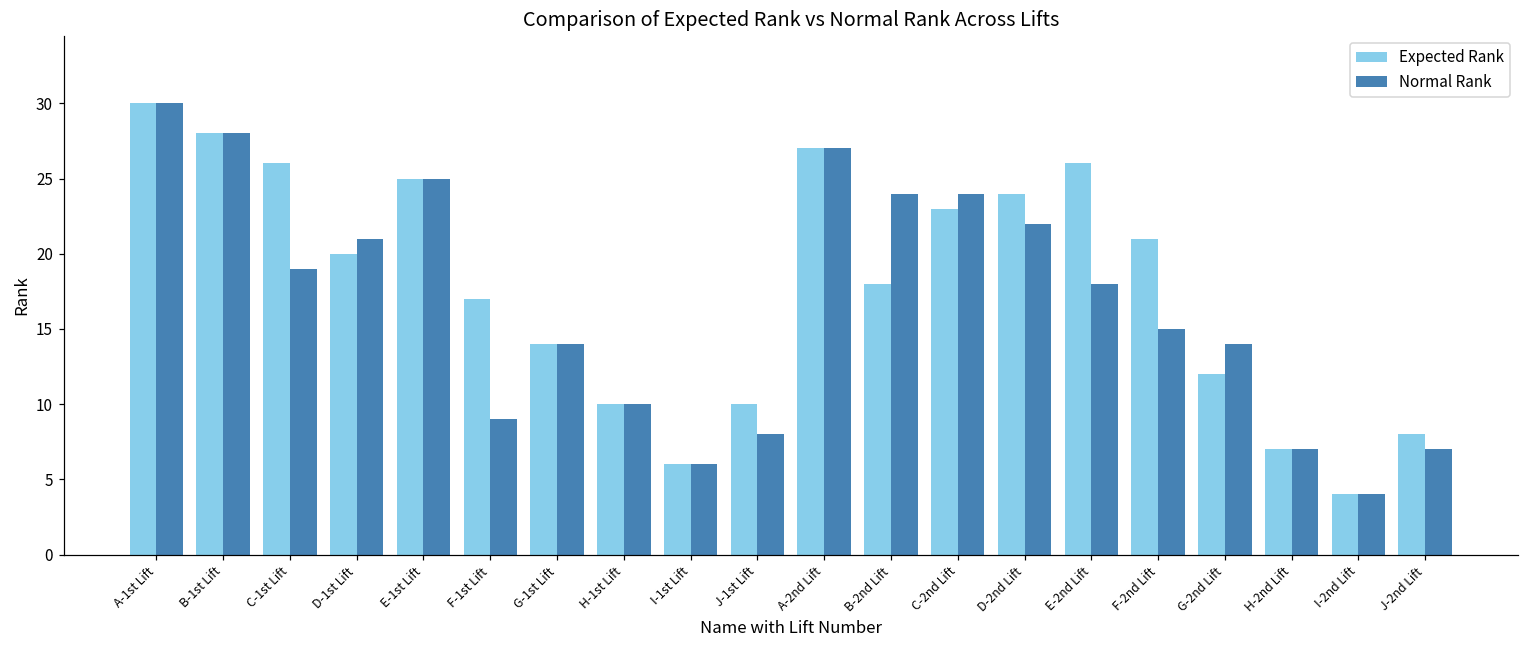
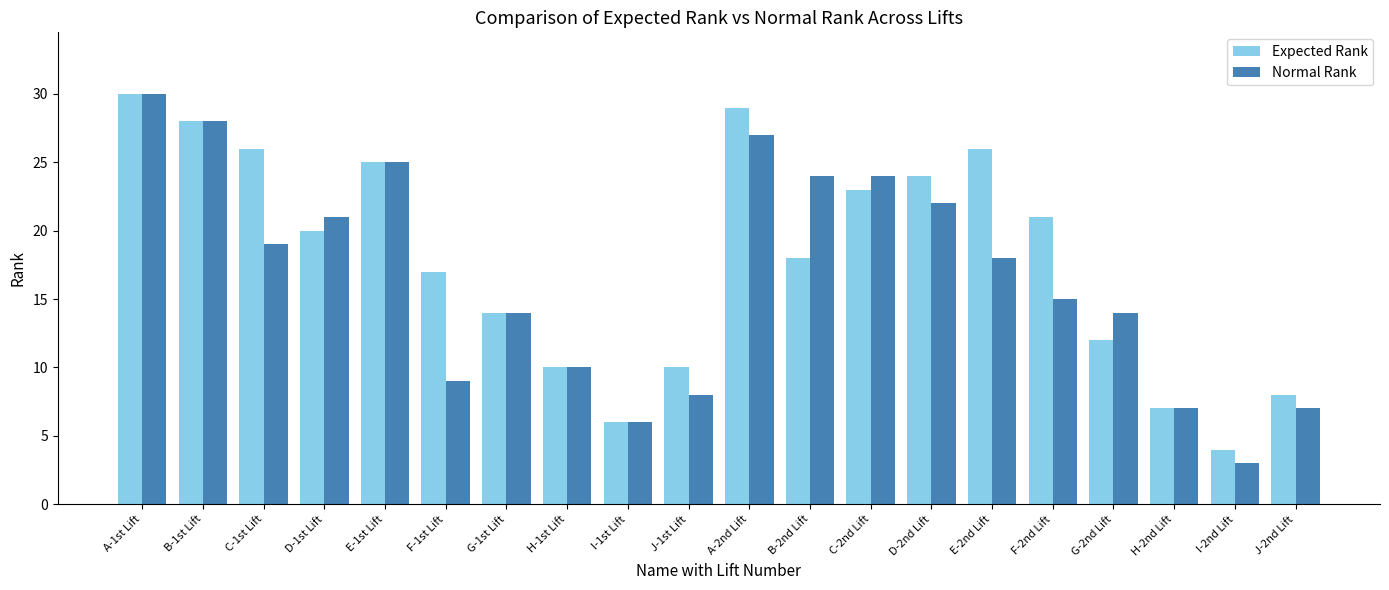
  {
    "Expected Rank": {
      "A-1st Lift": 30,
      "B-1st Lift": 28,
      "C-1st Lift": 26,
      "D-1st Lift": 20,
      "E-1st Lift": 25,
      "F-1st Lift": 17,
      "G-1st Lift": 14,
      "H-1st Lift": 10,
      "I-1st Lift": 6,
      "J-1st Lift": 10,
-     "A-2nd Lift": 27,
+     "A-2nd Lift": 29,
      "B-2nd Lift": 18,
      "C-2nd Lift": 23,
      "D-2nd Lift": 24,
      "E-2nd Lift": 26,
      "F-2nd Lift": 21,
      "G-2nd Lift": 12,
      "H-2nd Lift": 7,
      "I-2nd Lift": 4,
      "J-2nd Lift": 8
    },
    "Normal Rank": {
      "A-1st Lift": 30,
      "B-1st Lift": 28,
      "C-1st Lift": 19,
      "D-1st Lift": 21,
      "E-1st Lift": 25,
      "F-1st Lift": 9,
      "G-1st Lift": 14,
      "H-1st Lift": 10,
      "I-1st Lift": 6,
      "J-1st Lift": 8,
      "A-2nd Lift": 27,
      "B-2nd Lift": 24,
      "C-2nd Lift": 24,
      "D-2nd Lift": 22,
      "E-2nd Lift": 18,
      "F-2nd Lift": 15,
      "G-2nd Lift": 14,
      "H-2nd Lift": 7,
-     "I-2nd Lift": 4,
+     "I-2nd Lift": 3,
      "J-2nd Lift": 7
    }
  }
